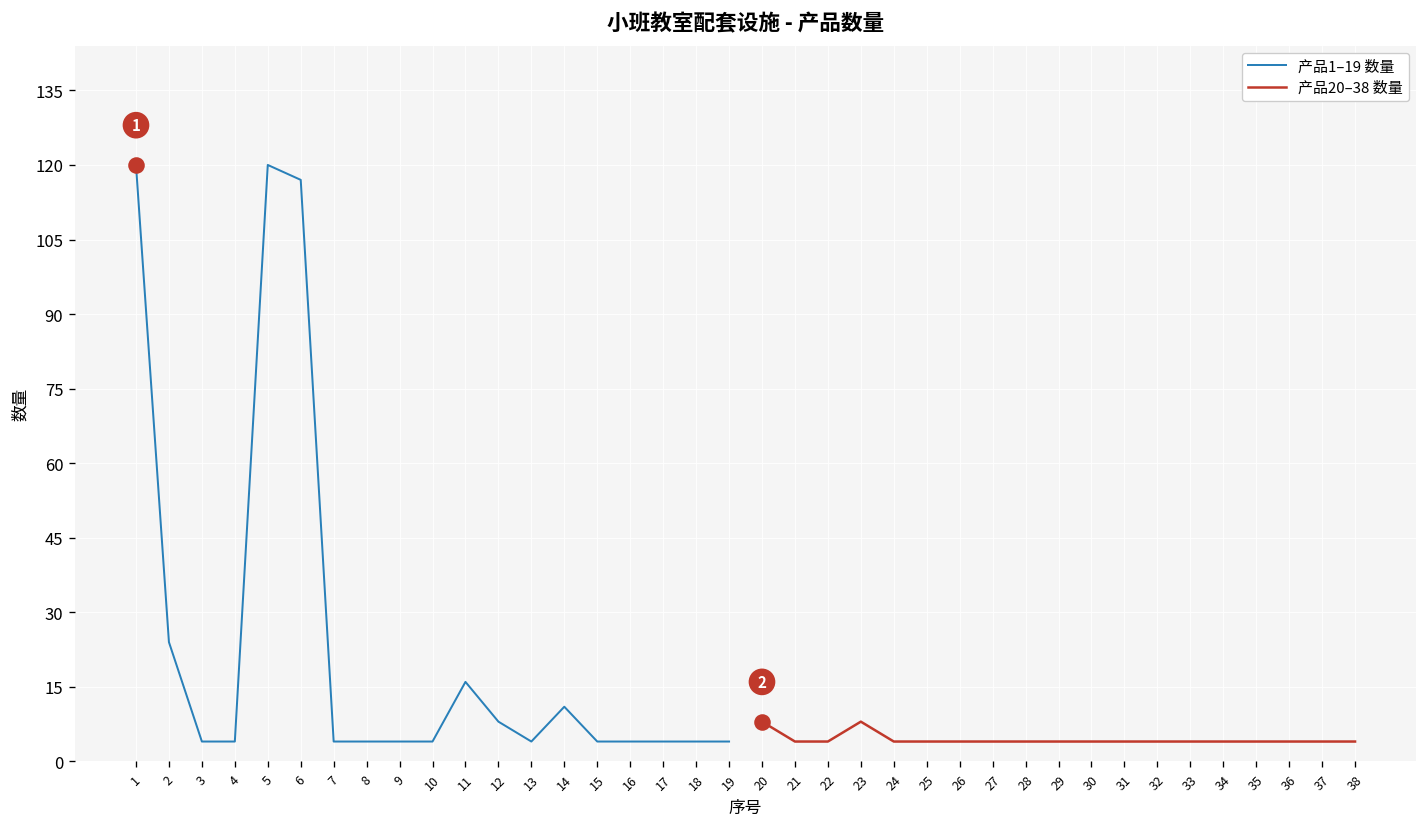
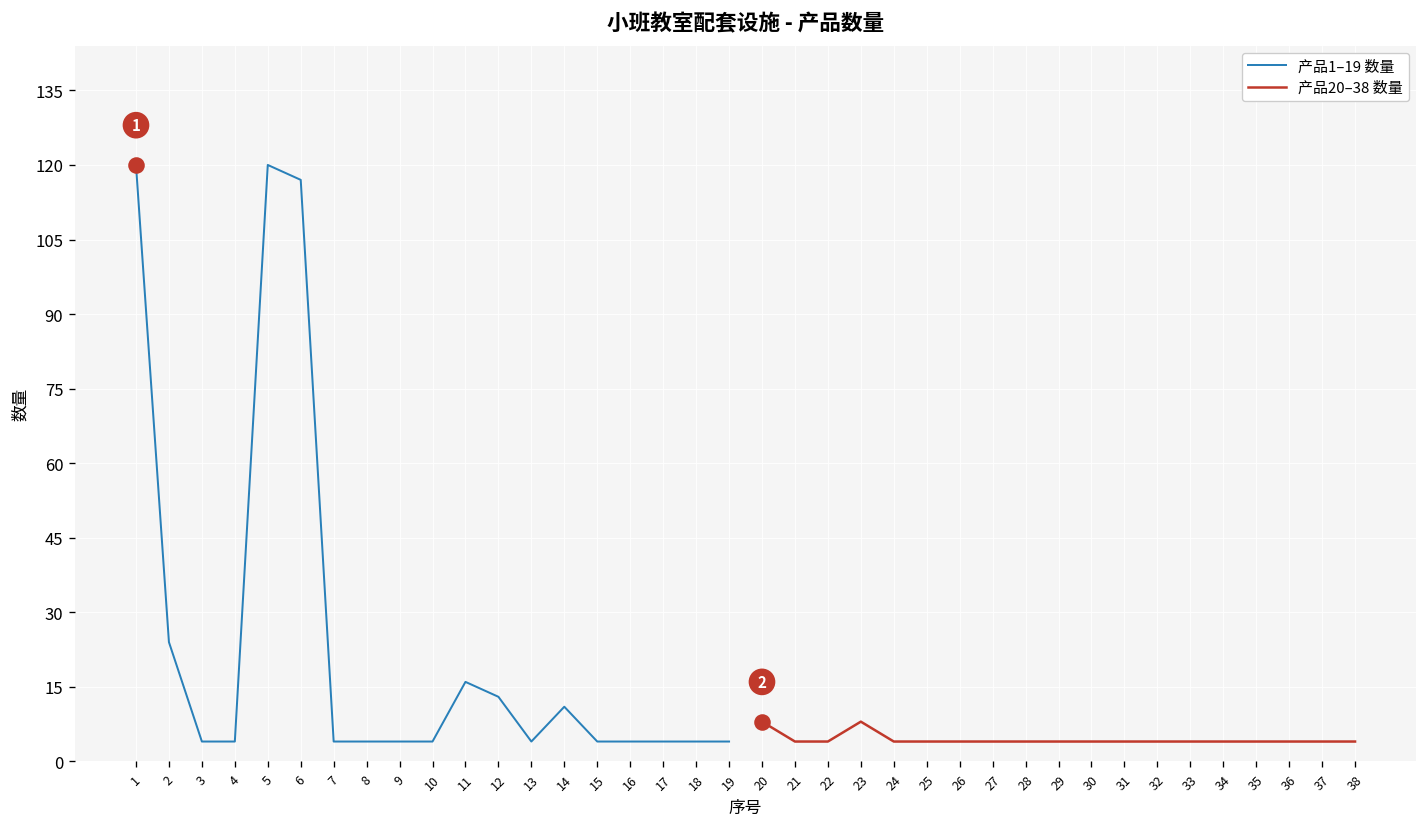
  {
    "产品1–19 数量": {
      "2": 24,
      "3": 4,
      "4": 4,
      "5": 120,
      "6": 117,
      "7": 4,
      "8": 4,
      "9": 4,
      "10": 4,
      "11": 16,
-     "12": 8,
+     "12": 13,
      "13": 4,
      "14": 11,
      "15": 4,
      "16": 4,
      "17": 4,
      "18": 4,
      "19": 4
    }
  }
